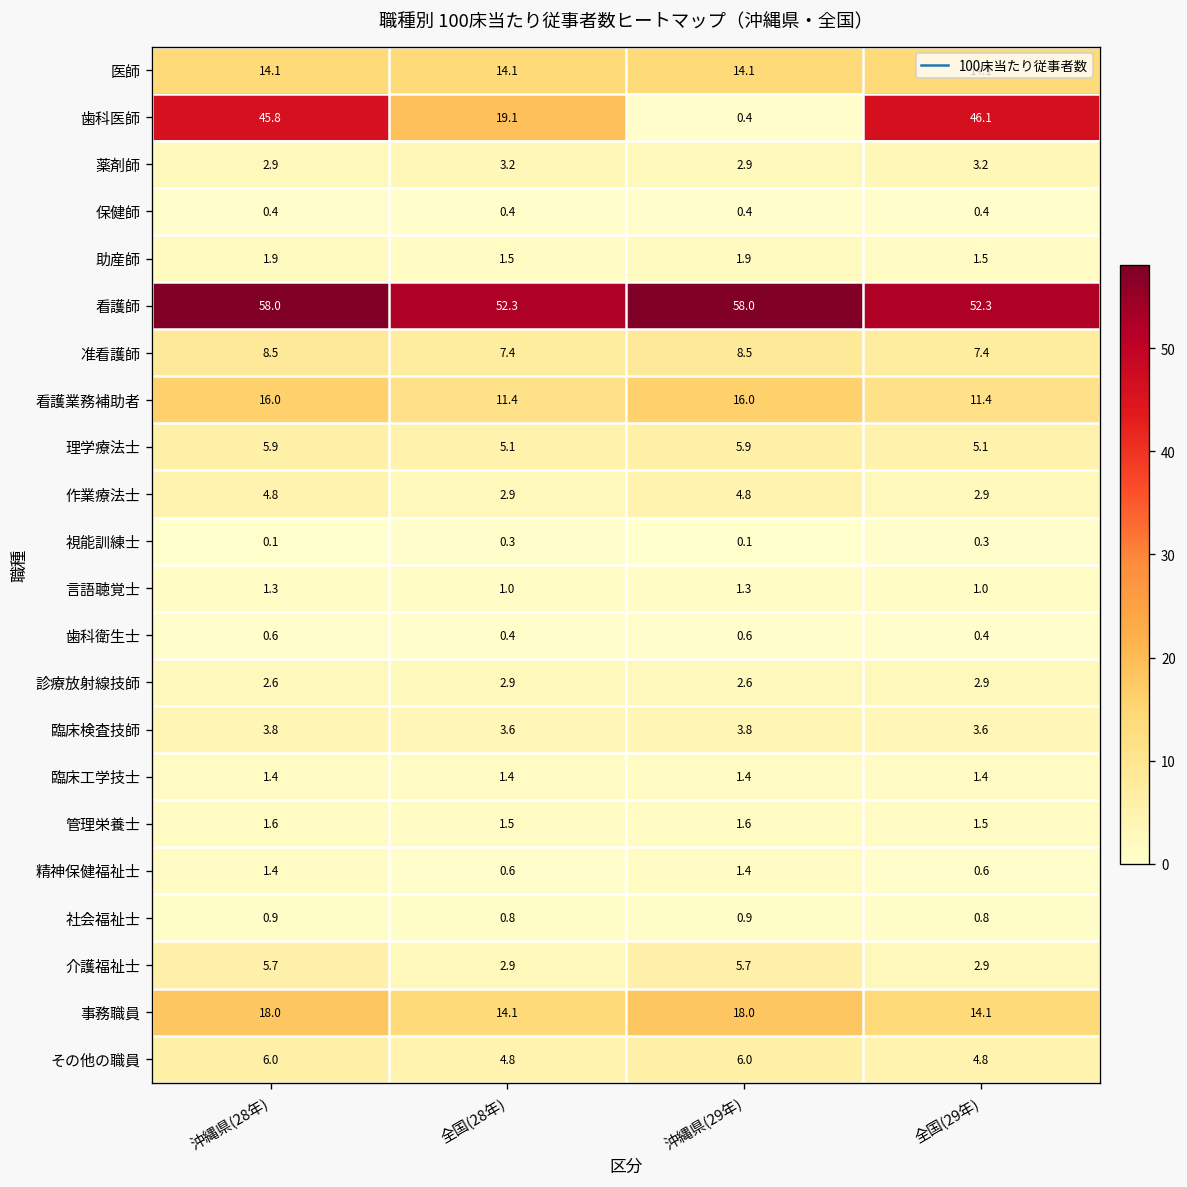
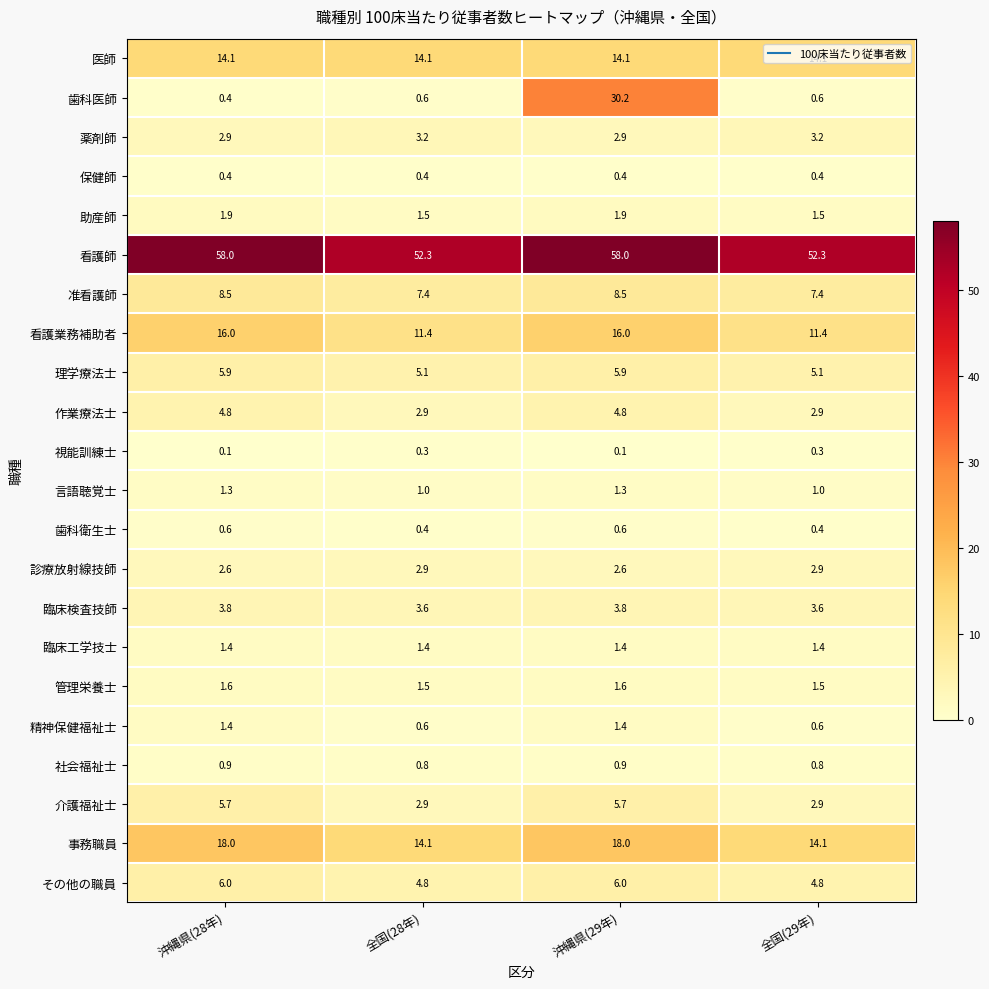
  {
    "医師": {
      "沖縄県(28年)": 14.1,
      "全国(28年)": 14.1,
      "沖縄県(29年)": 14.1
    },
    "歯科医師": {
-     "沖縄県(28年)": 45.8,
-     "全国(28年)": 19.1,
-     "沖縄県(29年)": 0.4,
-     "全国(29年)": 46.1
+     "沖縄県(28年)": 0.4,
+     "全国(28年)": 0.6,
+     "沖縄県(29年)": 30.2,
+     "全国(29年)": 0.6
    },
    "薬剤師": {
      "沖縄県(28年)": 2.9,
      "全国(28年)": 3.2,
      "沖縄県(29年)": 2.9,
      "全国(29年)": 3.2
    },
    "保健師": {
      "沖縄県(28年)": 0.4,
      "全国(28年)": 0.4,
      "沖縄県(29年)": 0.4,
      "全国(29年)": 0.4
    },
    "助産師": {
      "沖縄県(28年)": 1.9,
      "全国(28年)": 1.5,
      "沖縄県(29年)": 1.9,
      "全国(29年)": 1.5
    },
    "看護師": {
      "沖縄県(28年)": 58.0,
      "全国(28年)": 52.3,
      "沖縄県(29年)": 58.0,
      "全国(29年)": 52.3
    },
    "准看護師": {
      "沖縄県(28年)": 8.5,
      "全国(28年)": 7.4,
      "沖縄県(29年)": 8.5,
      "全国(29年)": 7.4
    },
    "看護業務補助者": {
      "沖縄県(28年)": 16.0,
      "全国(28年)": 11.4,
      "沖縄県(29年)": 16.0,
      "全国(29年)": 11.4
    },
    "理学療法士": {
      "沖縄県(28年)": 5.9,
      "全国(28年)": 5.1,
      "沖縄県(29年)": 5.9,
      "全国(29年)": 5.1
    },
    "作業療法士": {
      "沖縄県(28年)": 4.8,
      "全国(28年)": 2.9,
      "沖縄県(29年)": 4.8,
      "全国(29年)": 2.9
    },
    "視能訓練士": {
      "沖縄県(28年)": 0.1,
      "全国(28年)": 0.3,
      "沖縄県(29年)": 0.1,
      "全国(29年)": 0.3
    },
    "言語聴覚士": {
      "沖縄県(28年)": 1.3,
      "全国(28年)": 1.0,
      "沖縄県(29年)": 1.3,
      "全国(29年)": 1.0
    },
    "歯科衛生士": {
      "沖縄県(28年)": 0.6,
      "全国(28年)": 0.4,
      "沖縄県(29年)": 0.6,
      "全国(29年)": 0.4
    },
    "診療放射線技師": {
      "沖縄県(28年)": 2.6,
      "全国(28年)": 2.9,
      "沖縄県(29年)": 2.6,
      "全国(29年)": 2.9
    },
    "臨床検査技師": {
      "沖縄県(28年)": 3.8,
      "全国(28年)": 3.6,
      "沖縄県(29年)": 3.8,
      "全国(29年)": 3.6
    },
    "臨床工学技士": {
      "沖縄県(28年)": 1.4,
      "全国(28年)": 1.4,
      "沖縄県(29年)": 1.4,
      "全国(29年)": 1.4
    },
    "管理栄養士": {
      "沖縄県(28年)": 1.6,
      "全国(28年)": 1.5,
      "沖縄県(29年)": 1.6,
      "全国(29年)": 1.5
    },
    "精神保健福祉士": {
      "沖縄県(28年)": 1.4,
      "全国(28年)": 0.6,
      "沖縄県(29年)": 1.4,
      "全国(29年)": 0.6
    },
    "社会福祉士": {
      "沖縄県(28年)": 0.9,
      "全国(28年)": 0.8,
      "沖縄県(29年)": 0.9,
      "全国(29年)": 0.8
    },
    "介護福祉士": {
      "沖縄県(28年)": 5.7,
      "全国(28年)": 2.9,
      "沖縄県(29年)": 5.7,
      "全国(29年)": 2.9
    },
    "事務職員": {
      "沖縄県(28年)": 18.0,
      "全国(28年)": 14.1,
      "沖縄県(29年)": 18.0,
      "全国(29年)": 14.1
    },
    "その他の職員": {
      "沖縄県(28年)": 6.0,
      "全国(28年)": 4.8,
      "沖縄県(29年)": 6.0,
      "全国(29年)": 4.8
    }
  }
